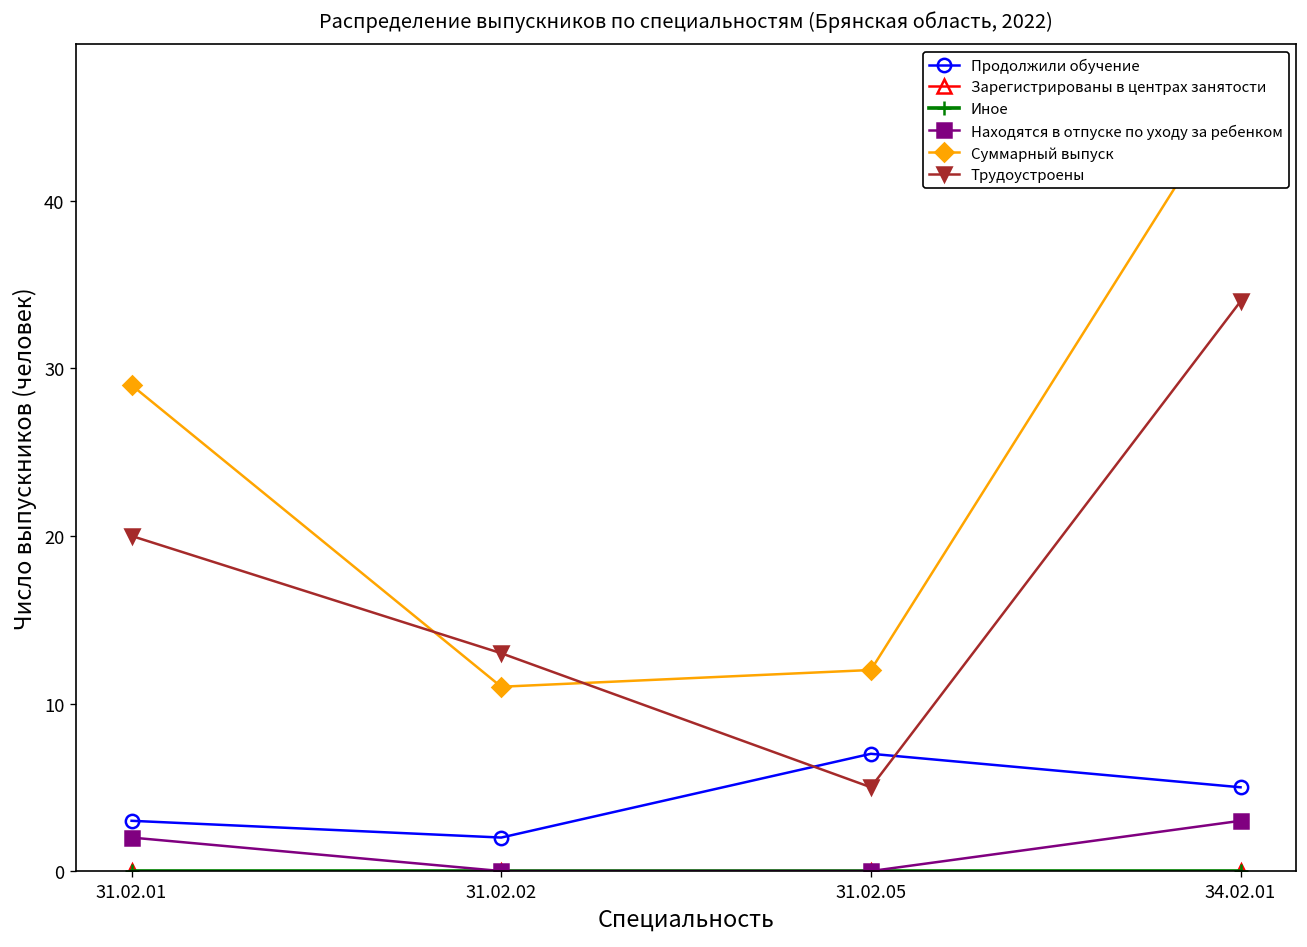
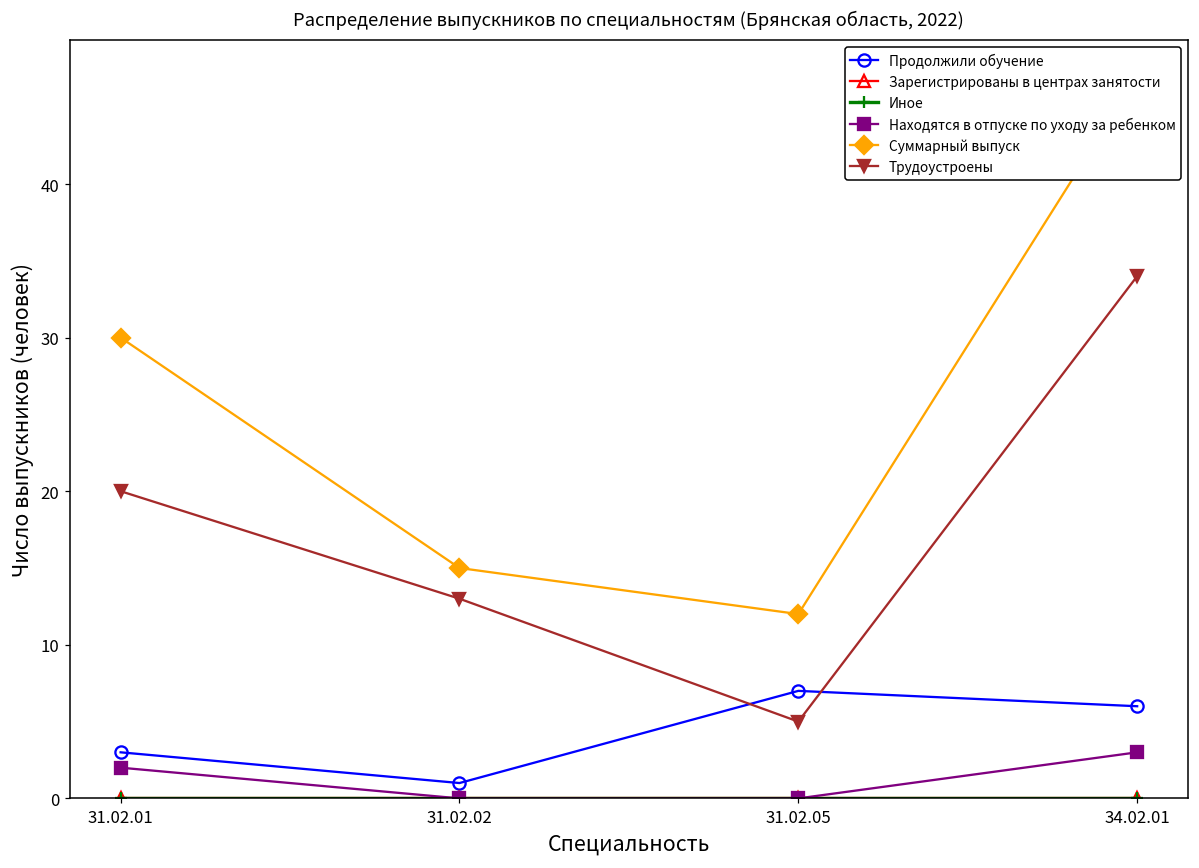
  {
    "Продолжили обучение": {
      "31.02.01": 3,
-     "31.02.02": 2,
+     "31.02.02": 1,
      "31.02.05": 7,
-     "34.02.01": 5
+     "34.02.01": 6
    },
    "Иное": {
      "31.02.01": 0,
      "34.02.01": 0
    },
    "Находятся в отпуске по уходу за ребенком": {
      "31.02.01": 2,
      "34.02.01": 3
    },
    "Суммарный выпуск": {
-     "31.02.01": 29,
-     "31.02.02": 11,
+     "31.02.01": 30,
+     "31.02.02": 15,
      "31.02.05": 12
    },
    "Трудоустроены": {
      "31.02.01": 20,
      "31.02.02": 13,
      "31.02.05": 5,
      "34.02.01": 34
    }
  }
